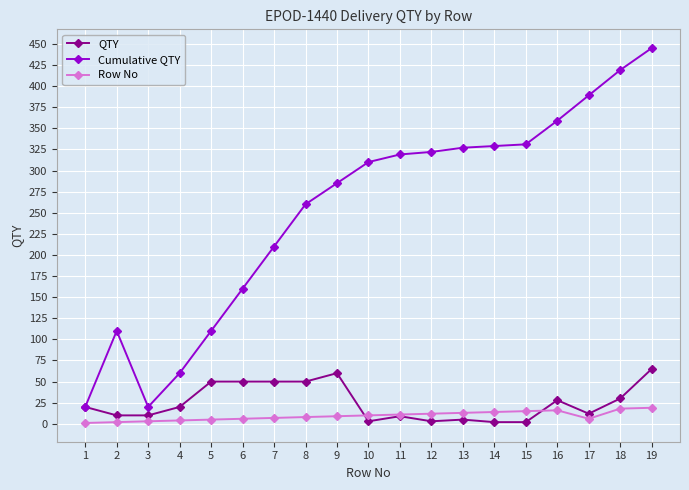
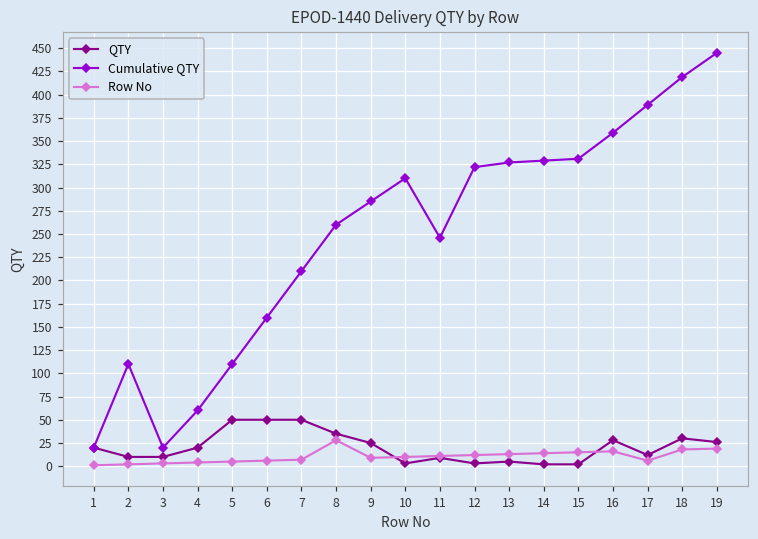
  {
    "QTY": {
      "2": 10,
      "3": 10,
      "4": 20,
      "5": 50,
      "6": 50,
      "7": 50,
-     "8": 50,
-     "9": 60,
+     "8": 40,
+     "9": 30,
      "10": 0,
      "12": 0,
      "13": 10,
      "14": 0,
      "15": 0,
      "16": 30,
      "17": 10,
      "18": 30,
-     "19": 70
+     "19": 30
    },
    "Cumulative QTY": {
      "2": 110,
      "3": 20,
      "4": 60,
      "5": 110,
      "6": 160,
      "7": 210,
      "8": 260,
      "9": 290,
      "10": 310,
-     "11": 320,
+     "11": 250,
      "12": 320,
      "13": 330,
      "14": 330,
      "15": 330,
      "16": 360,
      "17": 390,
      "18": 420,
      "19": 450
    },
    "Row No": {
      "1": 0,
      "2": 0,
      "3": 0,
      "4": 0,
      "5": 10,
      "6": 10,
      "7": 10,
-     "8": 10,
+     "8": 30,
      "9": 10,
      "10": 10,
      "12": 10,
      "13": 10,
      "14": 10,
      "15": 20,
      "16": 20,
      "17": 10,
      "18": 20,
      "19": 20
    }
  }
